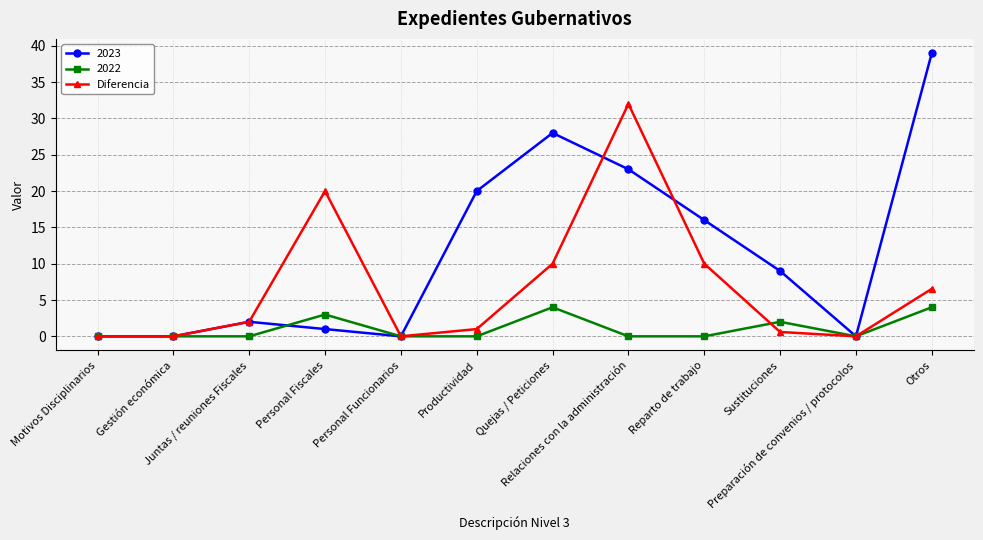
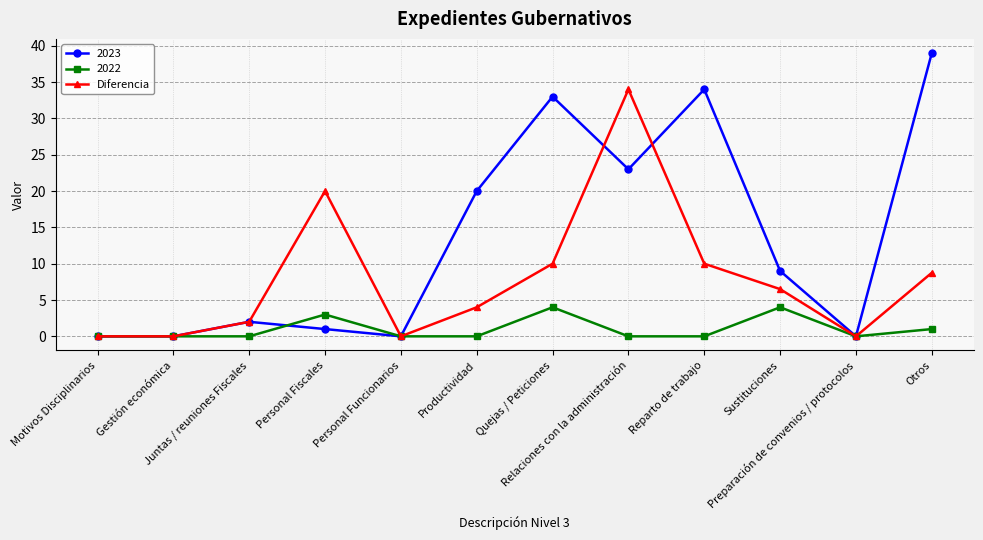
  {
    "2023": {
      "Personal Fiscales": 1,
      "Productividad": 20,
-     "Quejas / Peticiones": 28,
+     "Quejas / Peticiones": 33,
      "Relaciones con la administración": 23,
-     "Reparto de trabajo": 16,
+     "Reparto de trabajo": 34,
      "Sustituciones": 9,
      "Otros": 39
    },
    "2022": {
      "Juntas / reuniones Fiscales": 0,
      "Personal Fiscales": 3,
      "Productividad": 0,
      "Quejas / Peticiones": 4,
      "Relaciones con la administración": 0,
      "Reparto de trabajo": 0,
-     "Sustituciones": 2,
-     "Otros": 4
+     "Sustituciones": 4,
+     "Otros": 1
    },
    "Diferencia": {
      "Personal Fiscales": 20,
-     "Productividad": 1,
+     "Productividad": 4,
      "Quejas / Peticiones": 10,
-     "Relaciones con la administración": 32,
+     "Relaciones con la administración": 34,
      "Reparto de trabajo": 10,
-     "Sustituciones": 1,
-     "Otros": 7
+     "Sustituciones": 7,
+     "Otros": 9
    }
  }
